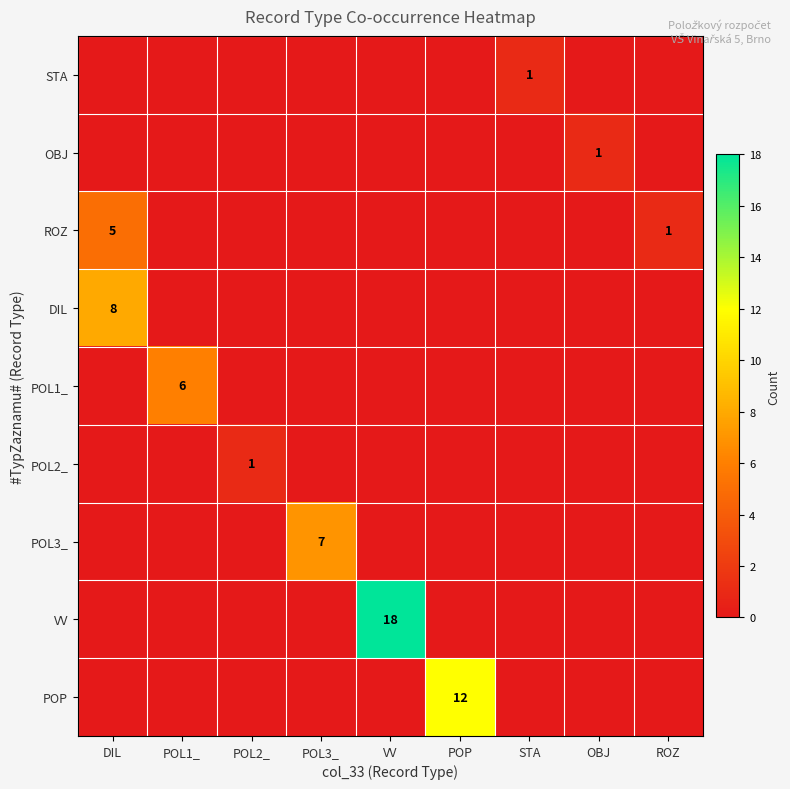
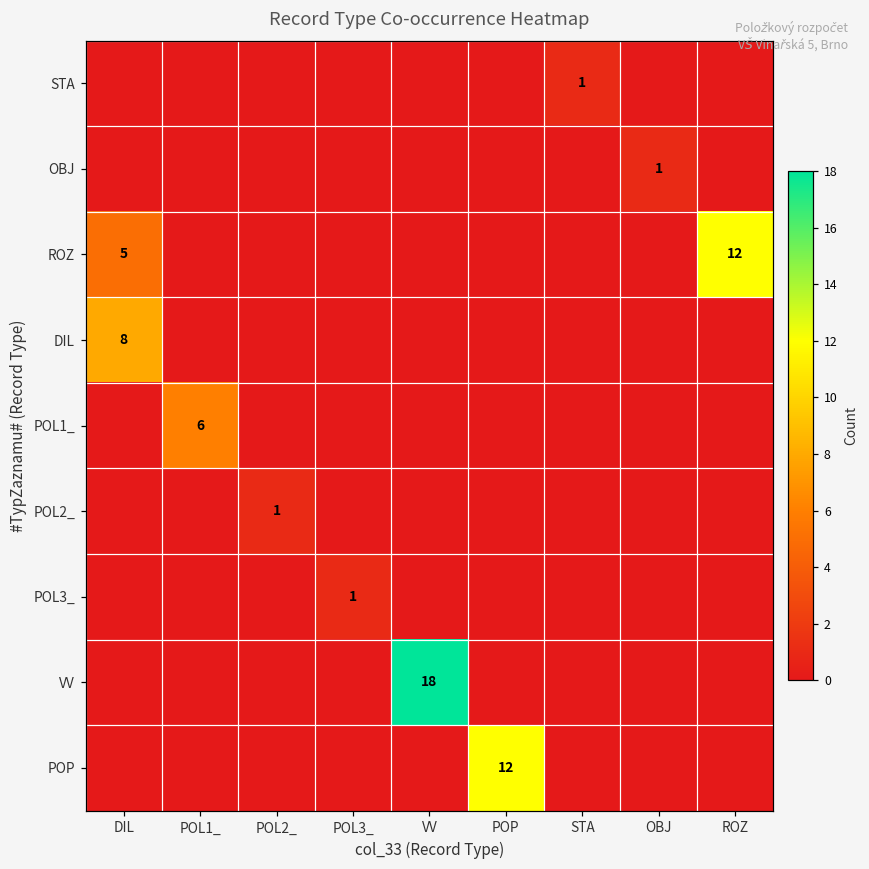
  {
    "STA": {
      "STA": 1
    },
    "OBJ": {
      "OBJ": 1
    },
    "ROZ": {
      "DIL": 5,
-     "ROZ": 1
+     "ROZ": 12
    },
    "DIL": {
      "DIL": 8
    },
    "POL1_": {
      "POL1_": 6
    },
    "POL2_": {
      "POL2_": 1
    },
    "POL3_": {
-     "POL3_": 7
+     "POL3_": 1
    },
    "VV": {
      "VV": 18
    },
    "POP": {
      "POP": 12
    }
  }
